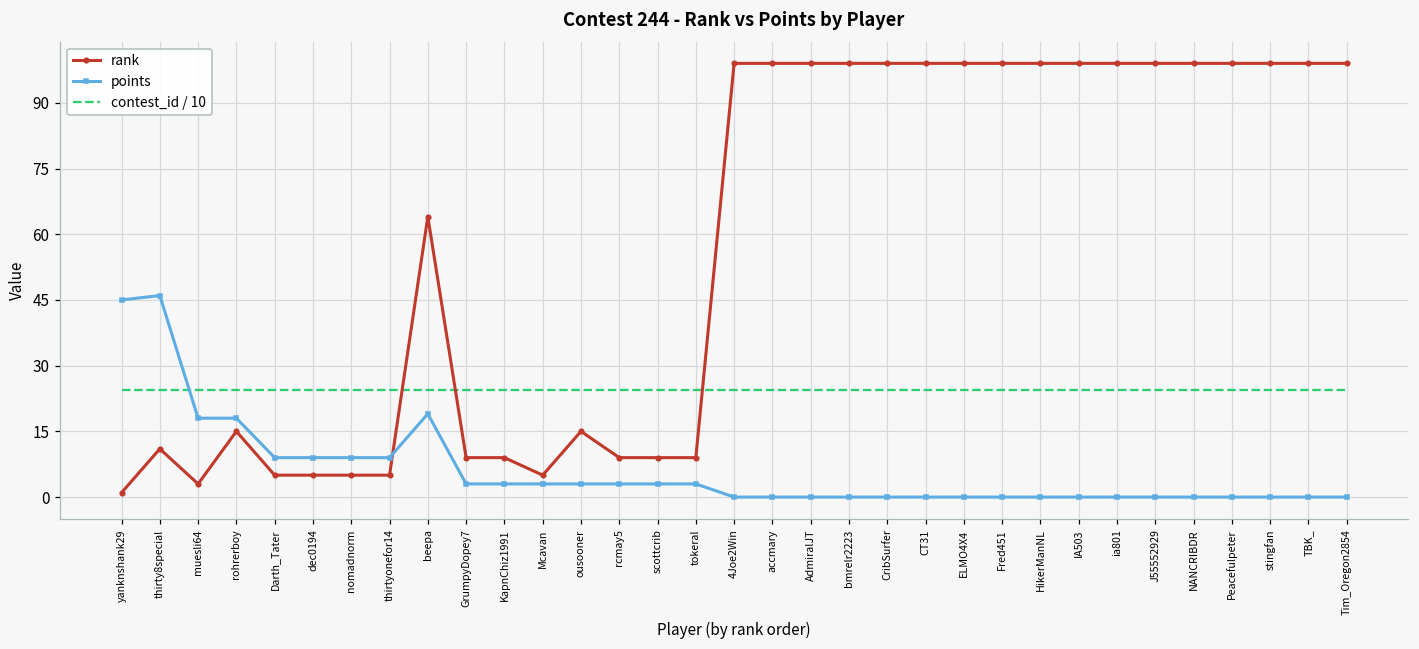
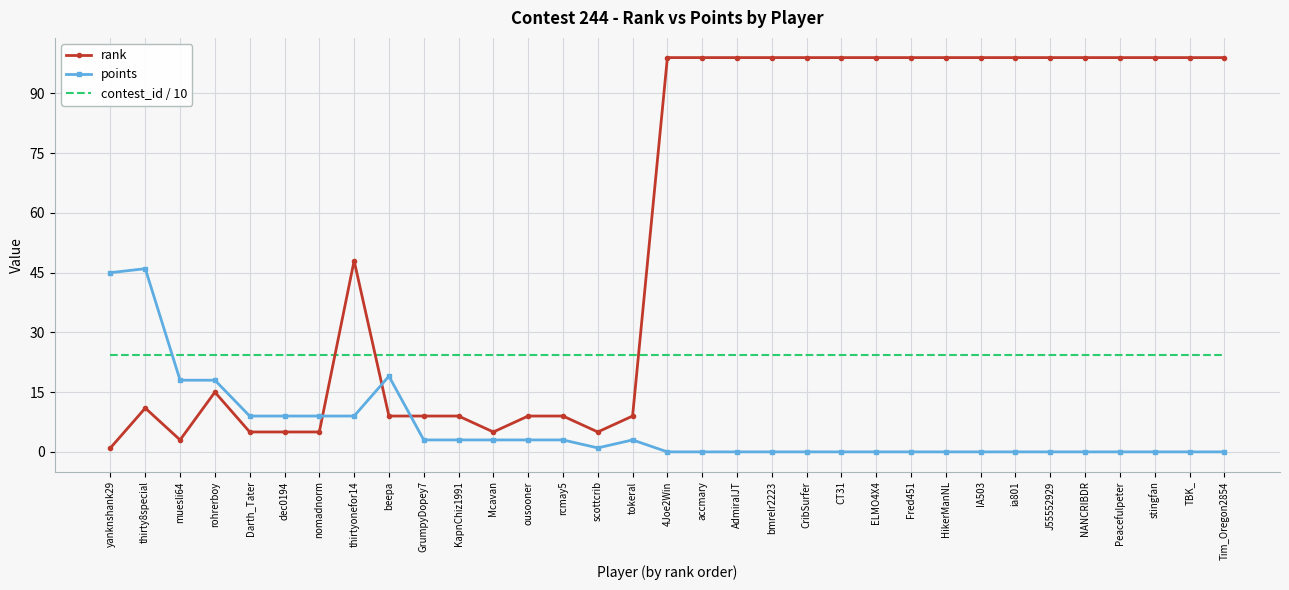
  {
    "rank": {
      "yanknshank29": 1,
      "thirty8special": 11,
      "muesli64": 3,
      "rohrerboy": 15,
      "Darth_Tater": 5,
      "dec0194": 5,
      "nomadnorm": 5,
-     "thirtyonefor14": 5,
-     "beepa": 64,
+     "thirtyonefor14": 48,
+     "beepa": 9,
      "GrumpyDopey7": 9,
      "KapnChiz1991": 9,
      "Mcavan": 5,
-     "ousooner": 15,
+     "ousooner": 9,
      "rcmay5": 9,
-     "scottcrib": 9,
+     "scottcrib": 5,
      "tokeral": 9,
      "4Joe2Win": 99,
      "accmary": 99,
      "AdmiralJT": 99,
      "bmrelr2223": 99,
      "CribSurfer": 99,
      "CT31": 99,
      "ELMO4X4": 99,
      "Fred451": 99,
      "HikerManNL": 99,
      "IA503": 99,
      "ia801": 99,
      "J55552929": 99,
      "NANCRIBDR": 99,
      "Peacefulpeter": 99,
      "stingfan": 99,
      "TBK_": 99,
      "Tim_Oregon2854": 99
    },
    "points": {
      "yanknshank29": 45,
      "thirty8special": 46,
      "muesli64": 18,
      "rohrerboy": 18,
      "Darth_Tater": 9,
      "dec0194": 9,
      "nomadnorm": 9,
      "thirtyonefor14": 9,
      "beepa": 19,
      "GrumpyDopey7": 3,
      "KapnChiz1991": 3,
      "Mcavan": 3,
      "ousooner": 3,
      "rcmay5": 3,
-     "scottcrib": 3,
+     "scottcrib": 1,
      "tokeral": 3,
      "4Joe2Win": 0,
      "accmary": 0,
      "AdmiralJT": 0,
      "bmrelr2223": 0,
      "CribSurfer": 0,
      "CT31": 0,
      "ELMO4X4": 0,
      "Fred451": 0,
      "HikerManNL": 0,
      "IA503": 0,
      "ia801": 0,
      "J55552929": 0,
      "NANCRIBDR": 0,
      "Peacefulpeter": 0,
      "stingfan": 0,
      "TBK_": 0,
      "Tim_Oregon2854": 0
    },
    "contest_id / 10": {
      "yanknshank29": 24,
      "thirty8special": 24,
      "muesli64": 24,
      "rohrerboy": 24,
      "Darth_Tater": 24,
      "dec0194": 24,
      "nomadnorm": 24,
      "thirtyonefor14": 24,
      "beepa": 24,
      "GrumpyDopey7": 24,
      "KapnChiz1991": 24,
      "Mcavan": 24,
      "ousooner": 24,
      "rcmay5": 24,
      "scottcrib": 24,
      "tokeral": 24,
      "4Joe2Win": 24,
      "accmary": 24,
      "AdmiralJT": 24,
      "bmrelr2223": 24,
      "CribSurfer": 24,
      "CT31": 24,
      "ELMO4X4": 24,
      "Fred451": 24,
      "HikerManNL": 24,
      "IA503": 24,
      "ia801": 24,
      "J55552929": 24,
      "NANCRIBDR": 24,
      "Peacefulpeter": 24,
      "stingfan": 24,
      "TBK_": 24,
      "Tim_Oregon2854": 24
    }
  }
